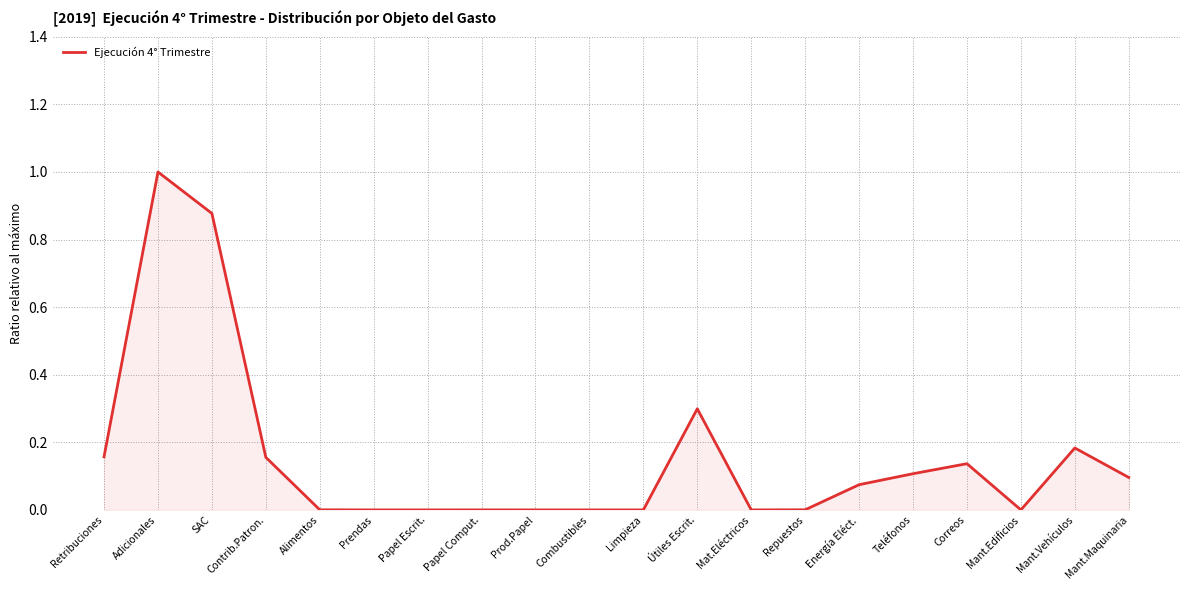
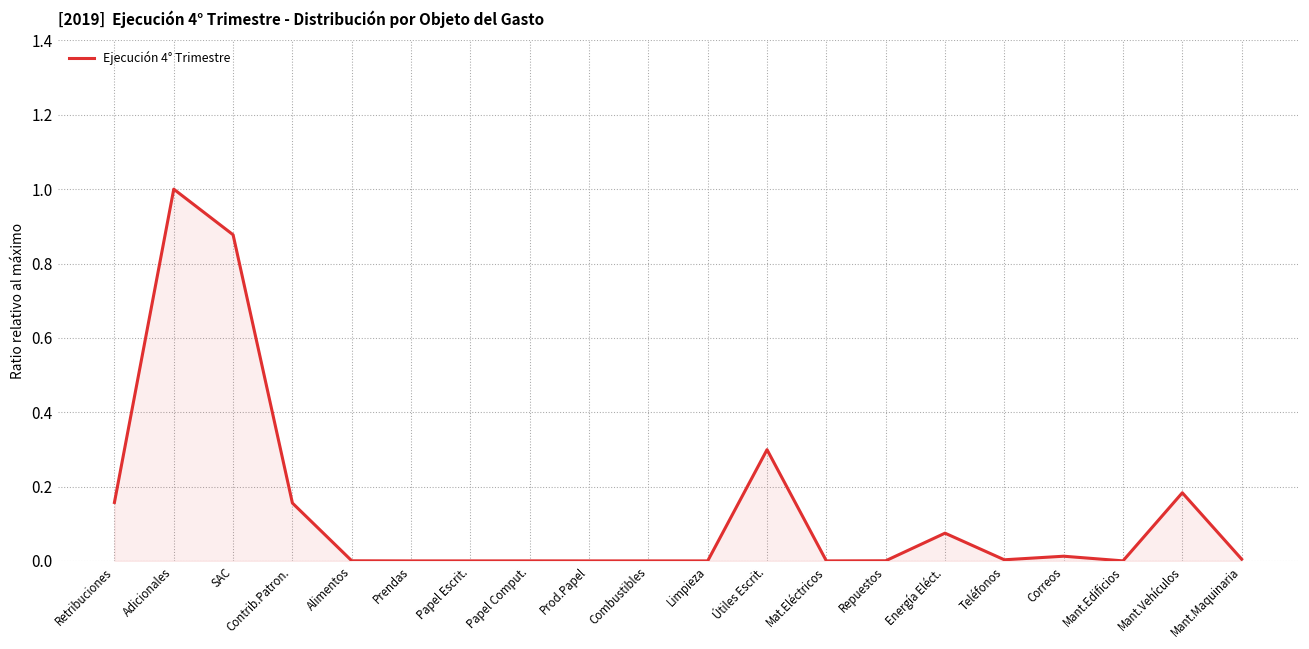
  {
    "Retribuciones": 0.16,
    "Adicionales": 1.00,
    "SAC": 0.88,
    "Contrib.Patron.": 0.16,
    "Alimentos": 0.00,
    "Prendas": 0.00,
    "Papel Escrit.": 0.00,
    "Papel Comput.": 0.00,
    "Prod.Papel": 0.00,
    "Combustibles": 0.00,
    "Limpieza": 0.00,
    "Útiles Escrit.": 0.30,
    "Mat.Eléctricos": 0.00,
    "Repuestos": 0.00,
    "Energía Eléct.": 0.07,
-   "Teléfonos": 0.11,
-   "Correos": 0.14,
+   "Teléfonos": 0.00,
+   "Correos": 0.01,
    "Mant.Edificios": 0.00,
    "Mant.Vehículos": 0.18,
-   "Mant.Maquinaria": 0.10
+   "Mant.Maquinaria": 0.00
  }
